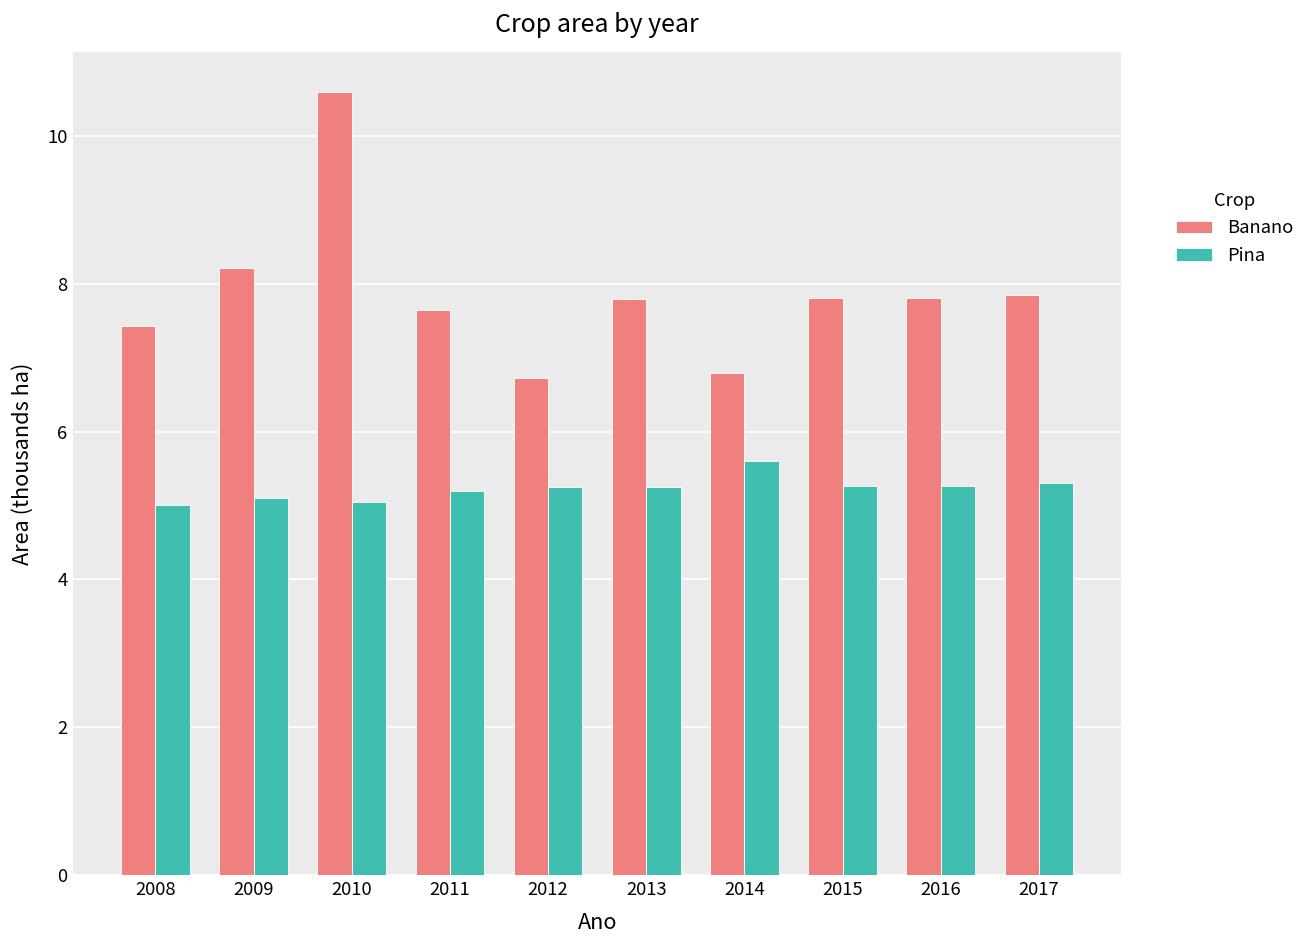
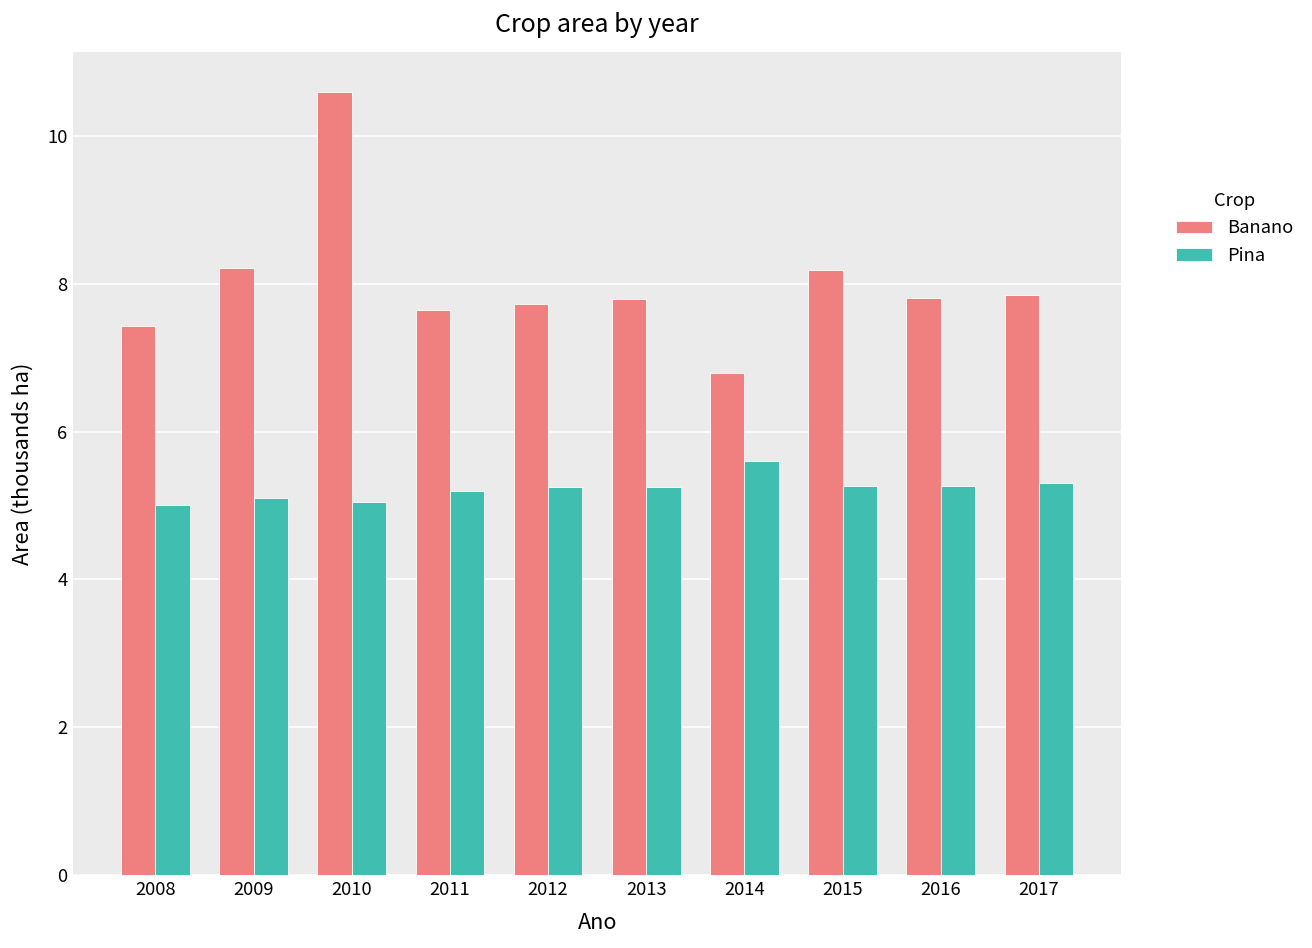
  {
    "Banano": {
      "2008": 7.4,
      "2009": 8.2,
      "2010": 10.6,
      "2011": 7.7,
-     "2012": 6.7,
+     "2012": 7.7,
      "2013": 7.8,
      "2014": 6.8,
-     "2015": 7.8,
+     "2015": 8.2,
      "2016": 7.8,
      "2017": 7.9
    },
    "Pina": {
      "2008": 5.0,
      "2009": 5.1,
      "2010": 5.0,
      "2011": 5.2,
      "2012": 5.3,
      "2013": 5.3,
      "2014": 5.6,
      "2015": 5.3,
      "2016": 5.3,
      "2017": 5.3
    }
  }
